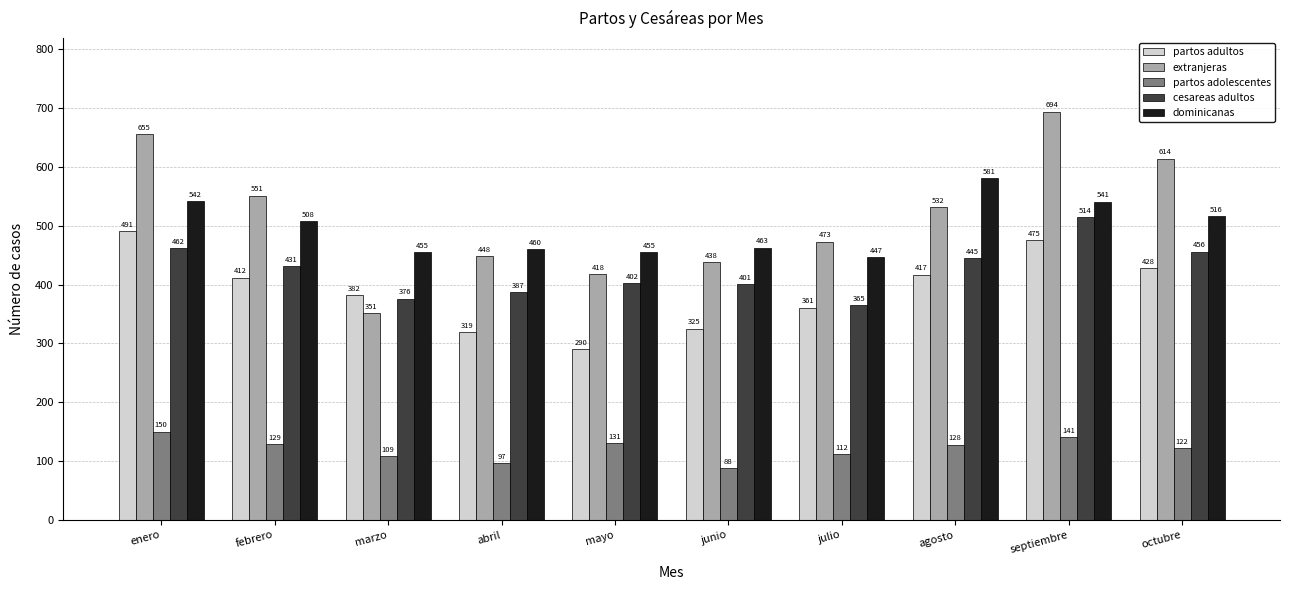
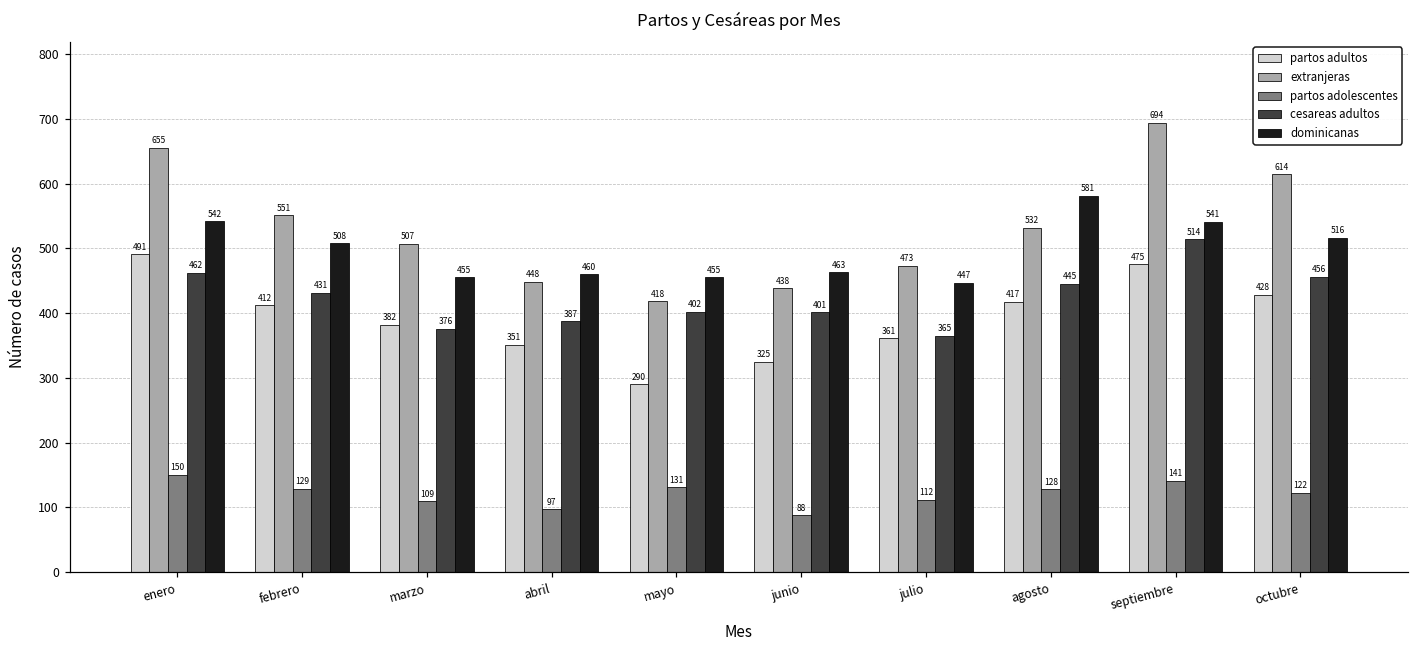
  {
    "partos adultos": {
      "enero": 491,
      "febrero": 412,
      "marzo": 382,
-     "abril": 319,
+     "abril": 351,
      "mayo": 290,
      "junio": 325,
      "julio": 361,
      "agosto": 417,
      "septiembre": 475,
      "octubre": 428
    },
    "extranjeras": {
      "enero": 655,
      "febrero": 551,
-     "marzo": 351,
+     "marzo": 507,
      "abril": 448,
      "mayo": 418,
      "junio": 438,
      "julio": 473,
      "agosto": 532,
      "septiembre": 694,
      "octubre": 614
    },
    "partos adolescentes": {
      "enero": 150,
      "febrero": 129,
      "marzo": 109,
      "abril": 97,
      "mayo": 131,
      "junio": 88,
      "julio": 112,
      "agosto": 128,
      "septiembre": 141,
      "octubre": 122
    },
    "cesareas adultos": {
      "enero": 462,
      "febrero": 431,
      "marzo": 376,
      "abril": 387,
      "mayo": 402,
      "junio": 401,
      "julio": 365,
      "agosto": 445,
      "septiembre": 514,
      "octubre": 456
    },
    "dominicanas": {
      "enero": 542,
      "febrero": 508,
      "marzo": 455,
      "abril": 460,
      "mayo": 455,
      "junio": 463,
      "julio": 447,
      "agosto": 581,
      "septiembre": 541,
      "octubre": 516
    }
  }
